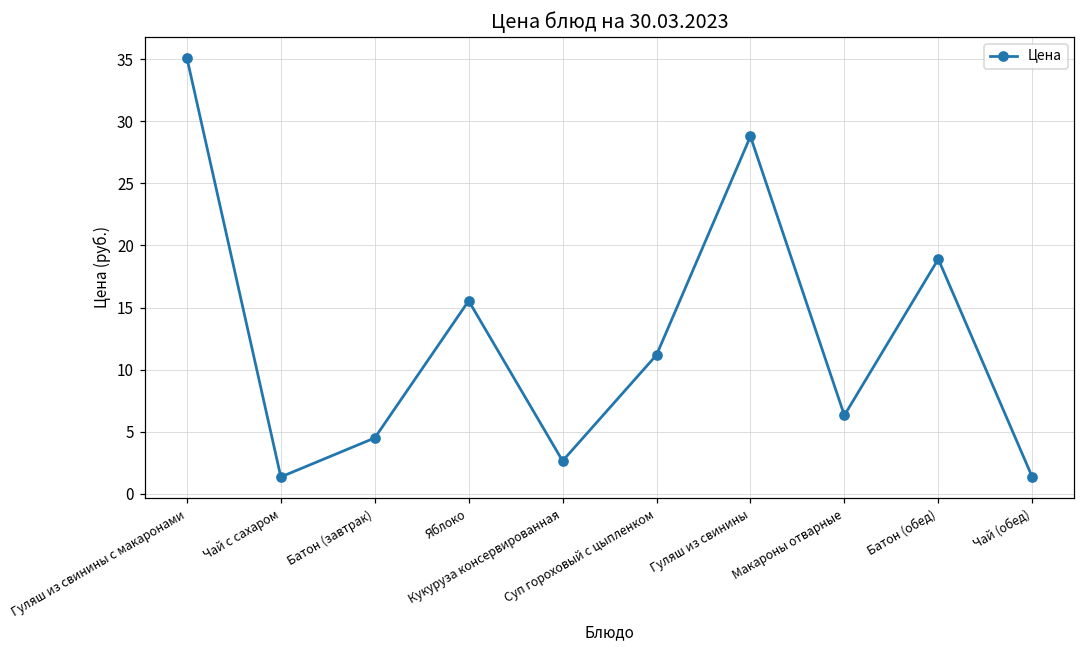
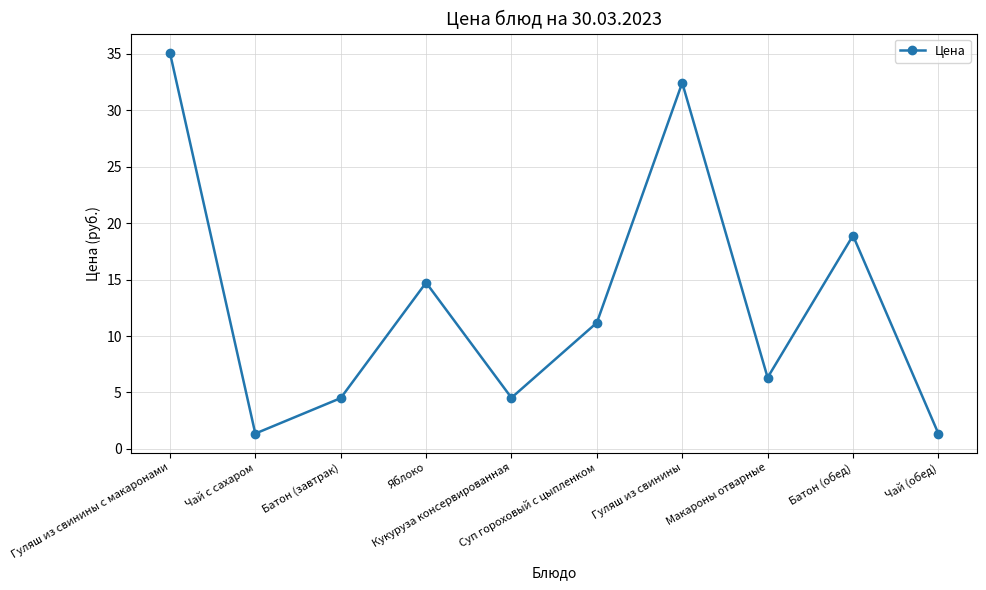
  {
    "Гуляш из свинины с макаронами": 35.1,
    "Чай с сахаром": 1.4,
    "Батон (завтрак)": 4.5,
-   "Яблоко": 15.5,
-   "Кукуруза консервированная": 2.7,
+   "Яблоко": 14.7,
+   "Кукуруза консервированная": 4.5,
    "Суп гороховый с цыпленком": 11.2,
-   "Гуляш из свинины": 28.8,
+   "Гуляш из свинины": 32.4,
    "Макароны отварные": 6.3,
    "Батон (обед)": 18.9,
    "Чай (обед)": 1.4
  }
